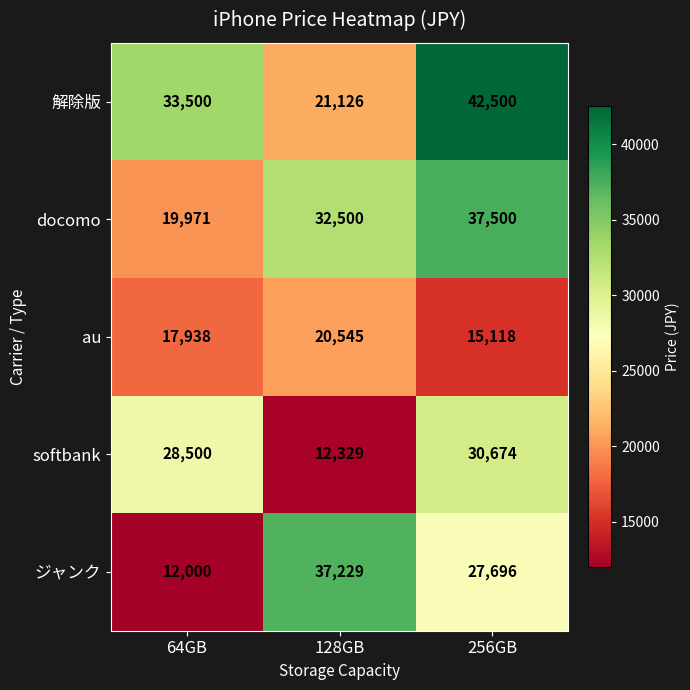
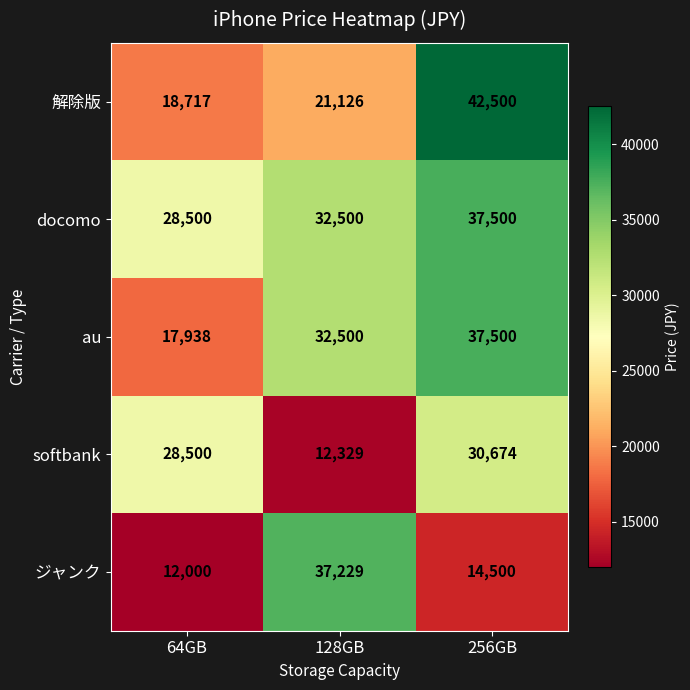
  {
    "解除版": {
-     "64GB": "33,500",
+     "64GB": "18,717",
      "128GB": "21,126",
      "256GB": "42,500"
    },
    "docomo": {
-     "64GB": "19,971",
+     "64GB": "28,500",
      "128GB": "32,500",
      "256GB": "37,500"
    },
    "au": {
      "64GB": "17,938",
-     "128GB": "20,545",
-     "256GB": "15,118"
+     "128GB": "32,500",
+     "256GB": "37,500"
    },
    "softbank": {
      "64GB": "28,500",
      "128GB": "12,329",
      "256GB": "30,674"
    },
    "ジャンク": {
      "64GB": "12,000",
      "128GB": "37,229",
-     "256GB": "27,696"
+     "256GB": "14,500"
    }
  }
